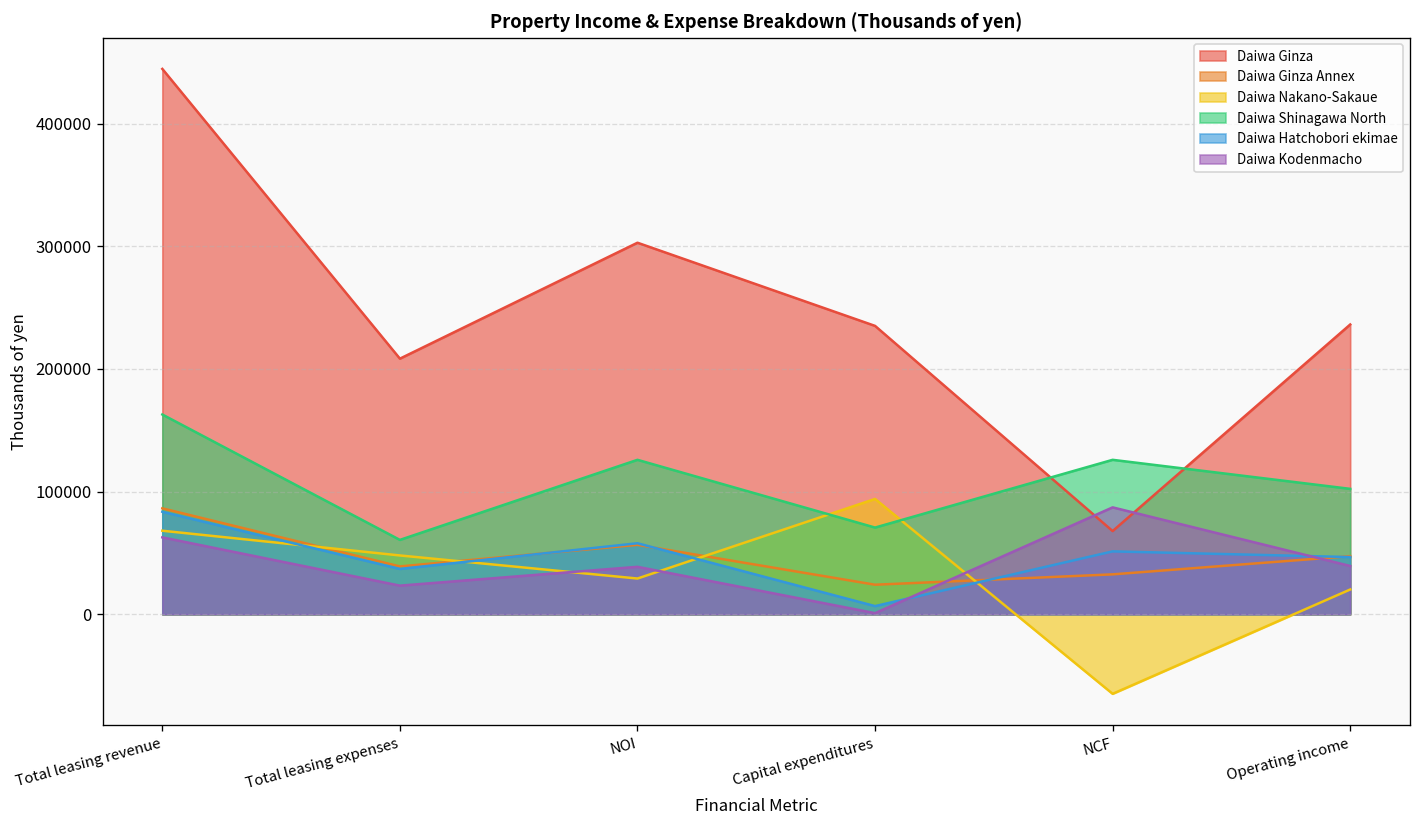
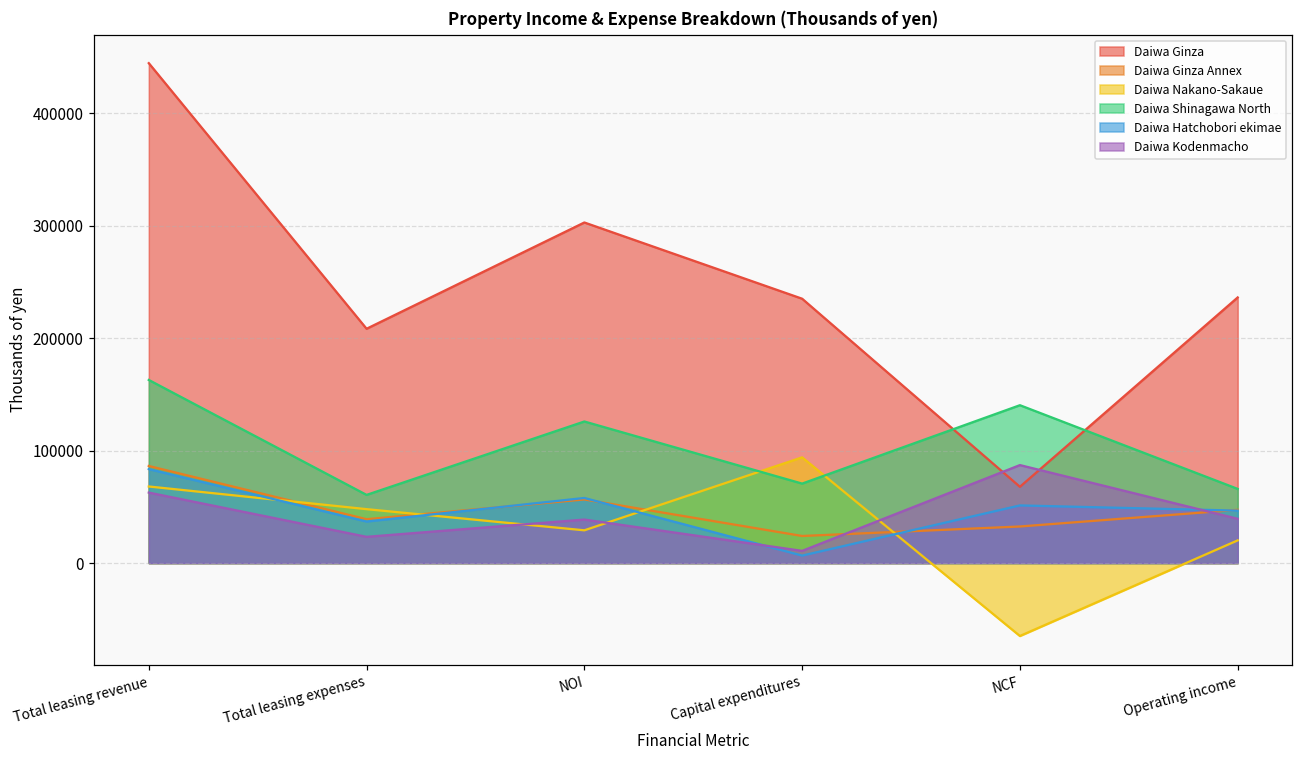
  {
    "Daiwa Shinagawa North": {
      "Total leasing revenue": 163000,
      "Total leasing expenses": 61000,
      "NOI": 126000,
      "Capital expenditures": 71000,
-     "NCF": 126000,
-     "Operating income": 102000
+     "NCF": 140000,
+     "Operating income": 66000
    },
    "Daiwa Hatchobori ekimae": {
      "Total leasing revenue": 84000,
      "Capital expenditures": 7000,
      "NCF": 51000
    },
    "Daiwa Kodenmacho": {
      "Total leasing revenue": 63000,
      "Total leasing expenses": 23000,
      "NOI": 39000,
-     "Capital expenditures": 1000,
+     "Capital expenditures": 11000,
      "NCF": 87000,
      "Operating income": 39000
    }
  }
